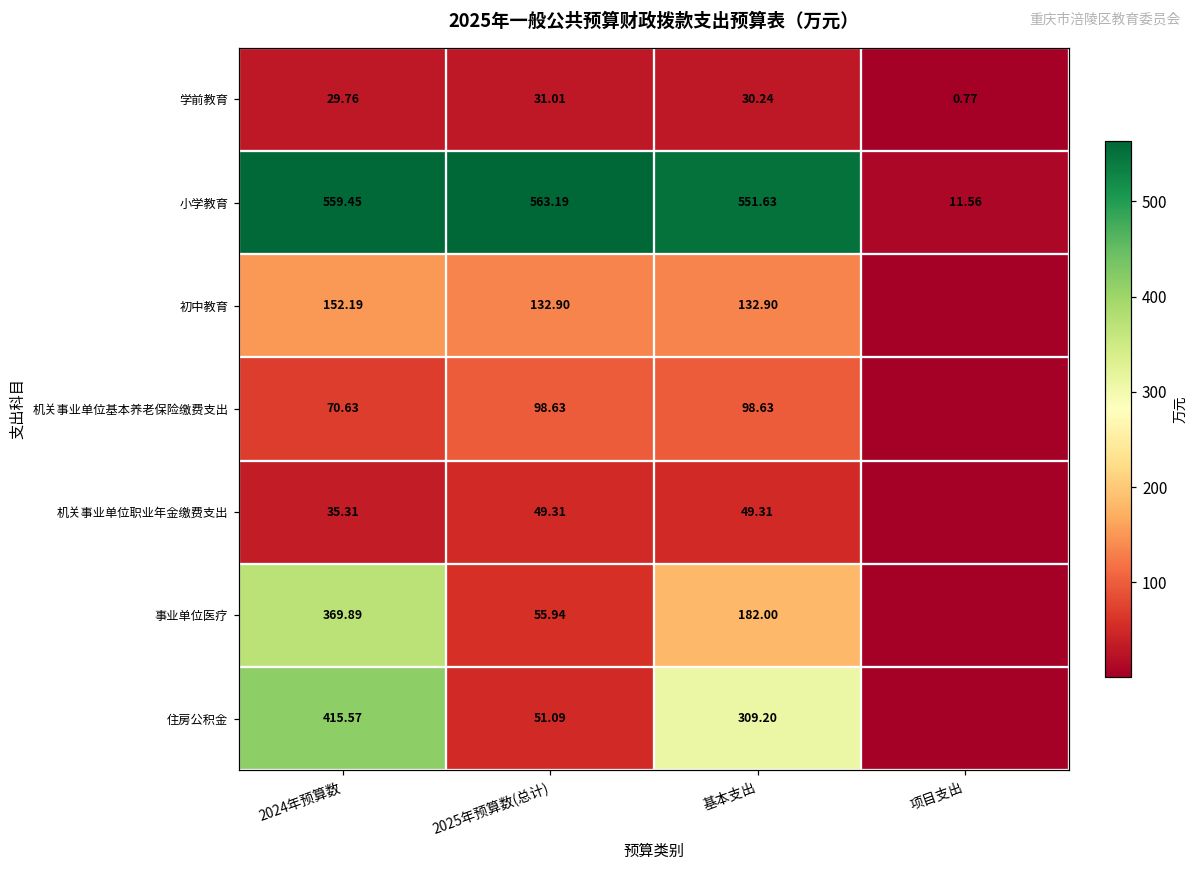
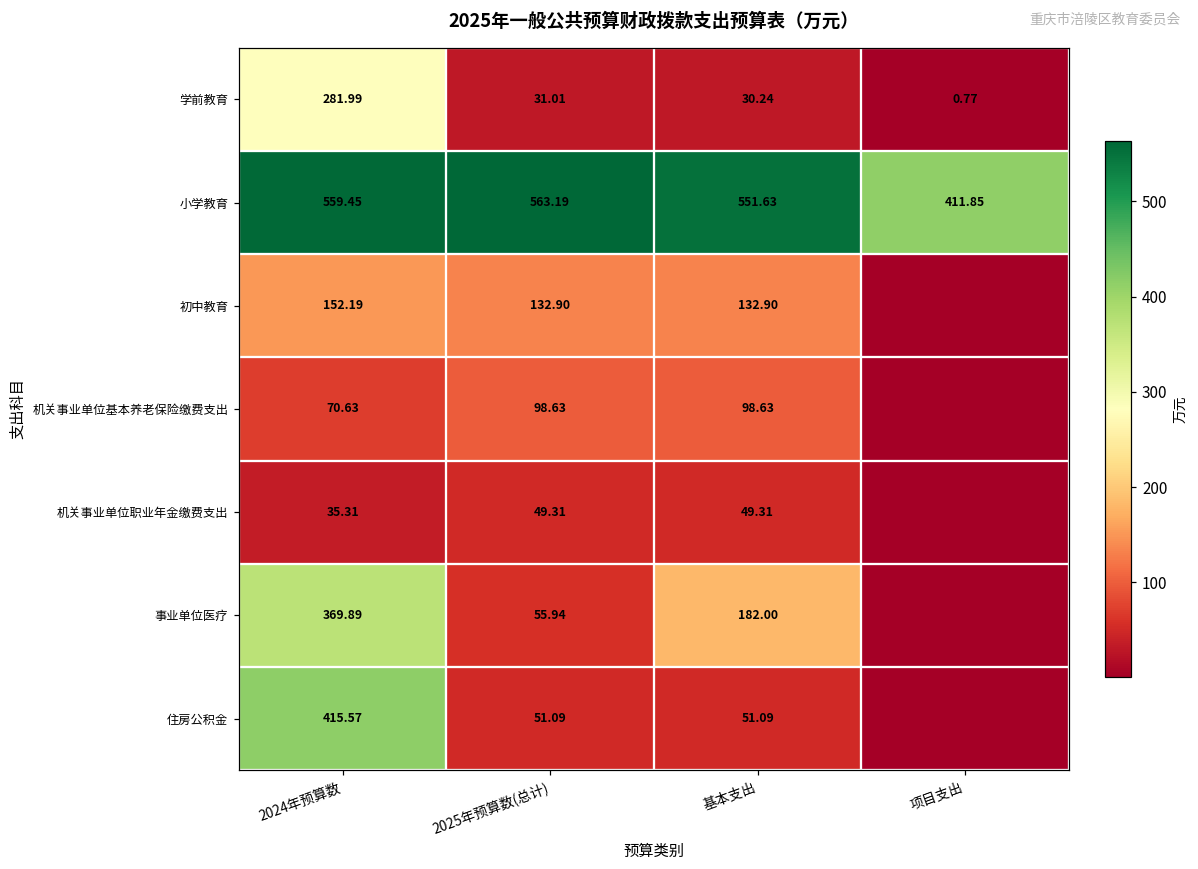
  {
    "学前教育": {
-     "2024年预算数": 29.76,
+     "2024年预算数": 281.99,
      "2025年预算数(总计)": 31.01,
      "基本支出": 30.24,
      "项目支出": 0.77
    },
    "小学教育": {
      "2024年预算数": 559.45,
      "2025年预算数(总计)": 563.19,
      "基本支出": 551.63,
-     "项目支出": 11.56
+     "项目支出": 411.85
    },
    "初中教育": {
      "2024年预算数": 152.19,
      "2025年预算数(总计)": 132.90,
      "基本支出": 132.90
    },
    "机关事业单位基本养老保险缴费支出": {
      "2024年预算数": 70.63,
      "2025年预算数(总计)": 98.63,
      "基本支出": 98.63
    },
    "机关事业单位职业年金缴费支出": {
      "2024年预算数": 35.31,
      "2025年预算数(总计)": 49.31,
      "基本支出": 49.31
    },
    "事业单位医疗": {
      "2024年预算数": 369.89,
      "2025年预算数(总计)": 55.94,
      "基本支出": 182.00
    },
    "住房公积金": {
      "2024年预算数": 415.57,
      "2025年预算数(总计)": 51.09,
-     "基本支出": 309.20
+     "基本支出": 51.09
    }
  }
